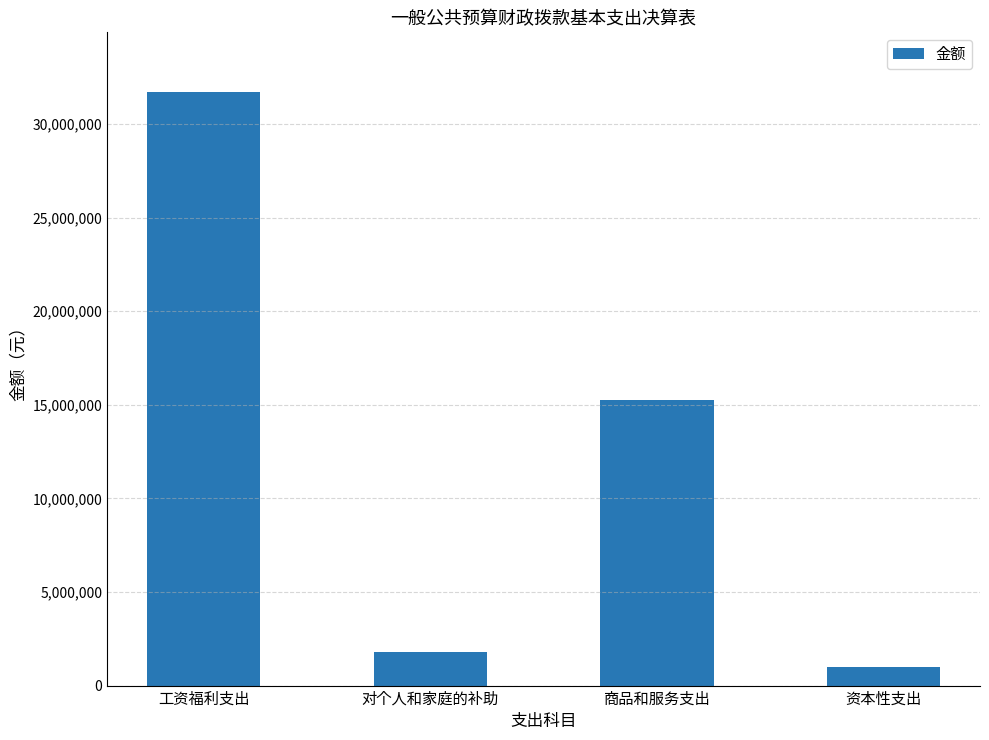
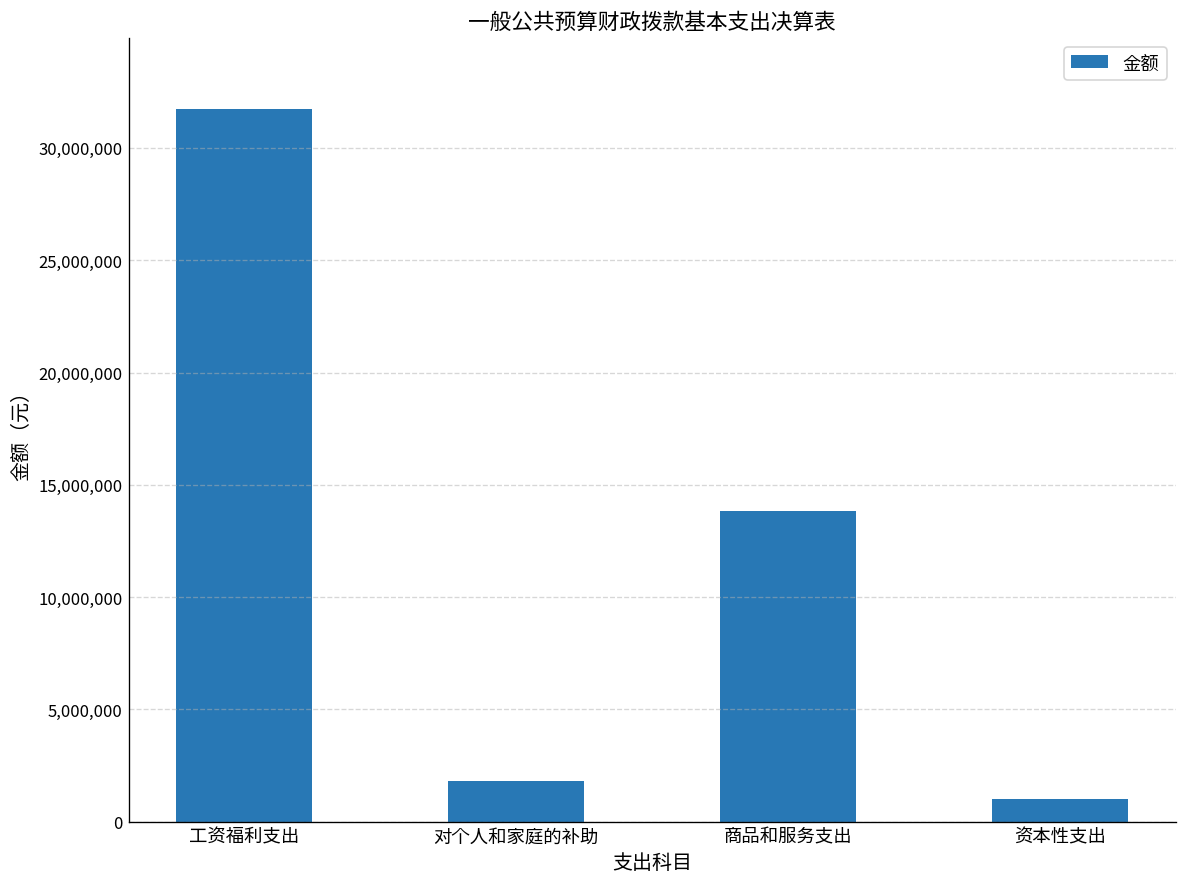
  {
    "工资福利支出": "31,700,000",
    "对个人和家庭的补助": "1,800,000",
-   "商品和服务支出": "15,200,000",
+   "商品和服务支出": "13,800,000",
    "资本性支出": "1,000,000"
  }
